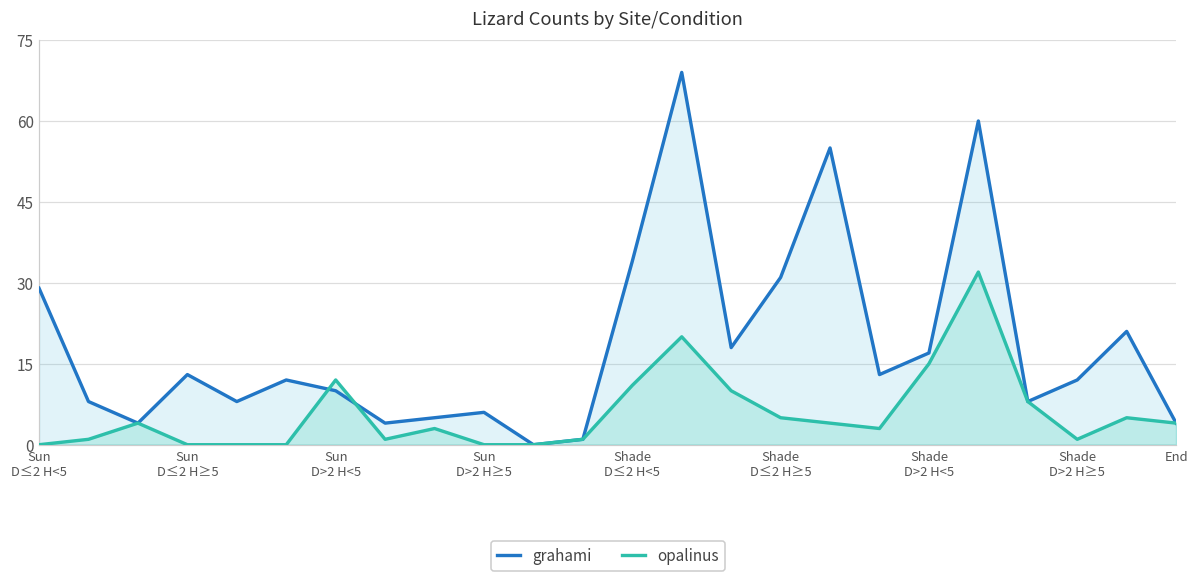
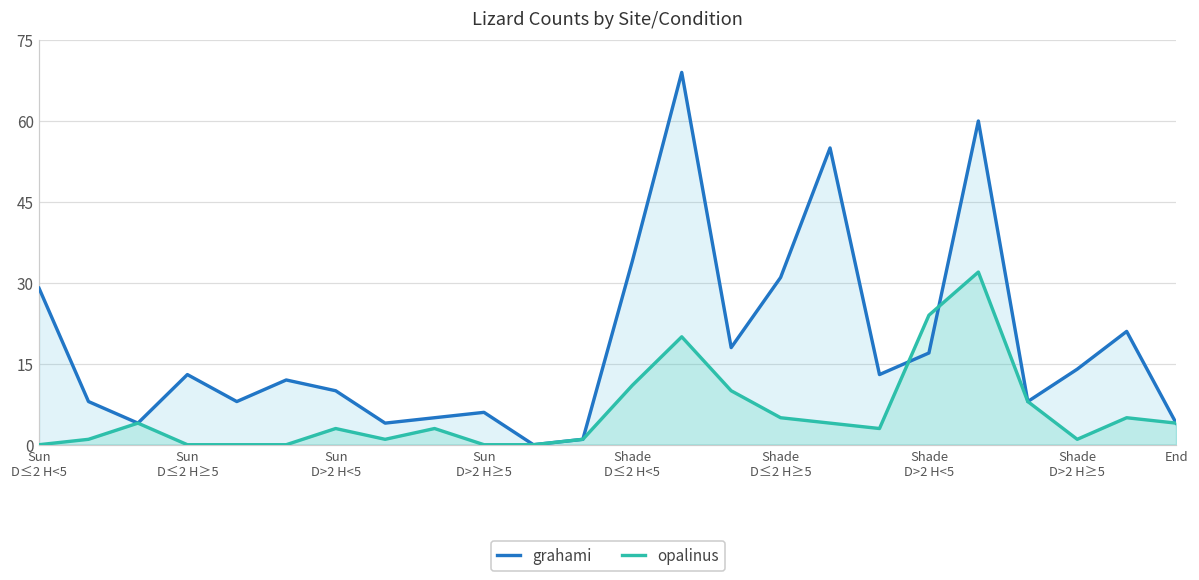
  {
    "grahami": {
      "Sun D≤2 H<5": 29,
      "Sun D≤2 H≥5": 13,
      "Sun D>2 H<5": 10,
      "Sun D>2 H≥5": 6,
      "Shade D≤2 H<5": 34,
      "Shade D≤2 H≥5": 31,
      "Shade D>2 H<5": 17,
-     "Shade D>2 H≥5": 12
+     "Shade D>2 H≥5": 14
    },
    "opalinus": {
      "Sun D≤2 H<5": 0,
      "Sun D≤2 H≥5": 0,
-     "Sun D>2 H<5": 12,
+     "Sun D>2 H<5": 3,
      "Sun D>2 H≥5": 0,
      "Shade D≤2 H<5": 11,
      "Shade D≤2 H≥5": 5,
-     "Shade D>2 H<5": 15,
+     "Shade D>2 H<5": 24,
      "Shade D>2 H≥5": 1
    }
  }
